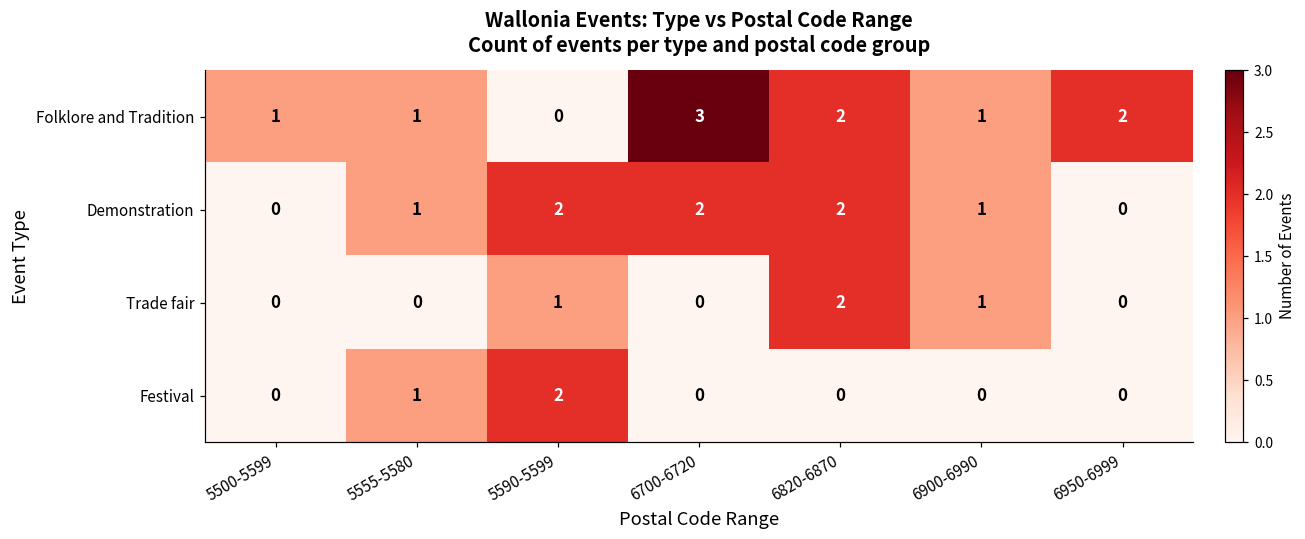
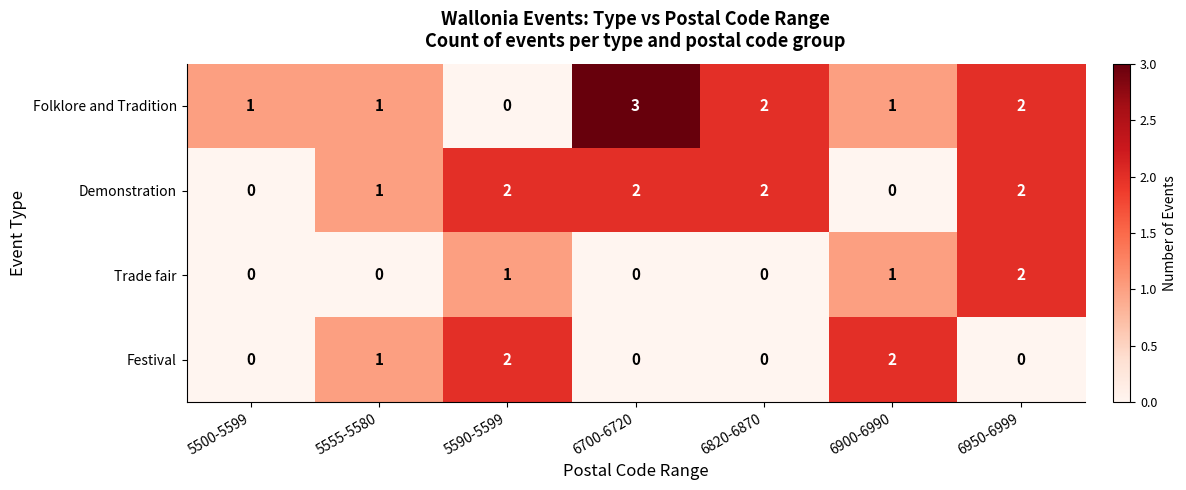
  {
    "Folklore and Tradition": {
      "5500-5599": 1,
      "5555-5580": 1,
      "5590-5599": 0,
      "6700-6720": 3,
      "6820-6870": 2,
      "6900-6990": 1,
      "6950-6999": 2
    },
    "Demonstration": {
      "5500-5599": 0,
      "5555-5580": 1,
      "5590-5599": 2,
      "6700-6720": 2,
      "6820-6870": 2,
-     "6900-6990": 1,
-     "6950-6999": 0
+     "6900-6990": 0,
+     "6950-6999": 2
    },
    "Trade fair": {
      "5500-5599": 0,
      "5555-5580": 0,
      "5590-5599": 1,
      "6700-6720": 0,
-     "6820-6870": 2,
+     "6820-6870": 0,
      "6900-6990": 1,
-     "6950-6999": 0
+     "6950-6999": 2
    },
    "Festival": {
      "5500-5599": 0,
      "5555-5580": 1,
      "5590-5599": 2,
      "6700-6720": 0,
      "6820-6870": 0,
-     "6900-6990": 0,
+     "6900-6990": 2,
      "6950-6999": 0
    }
  }
